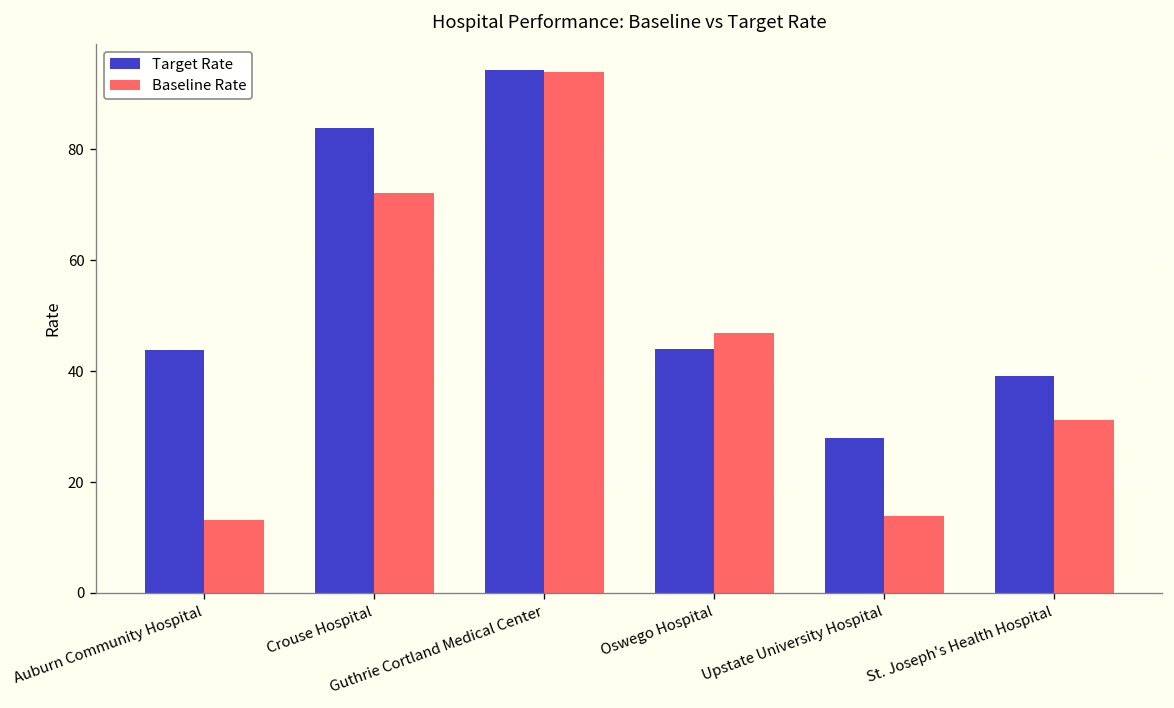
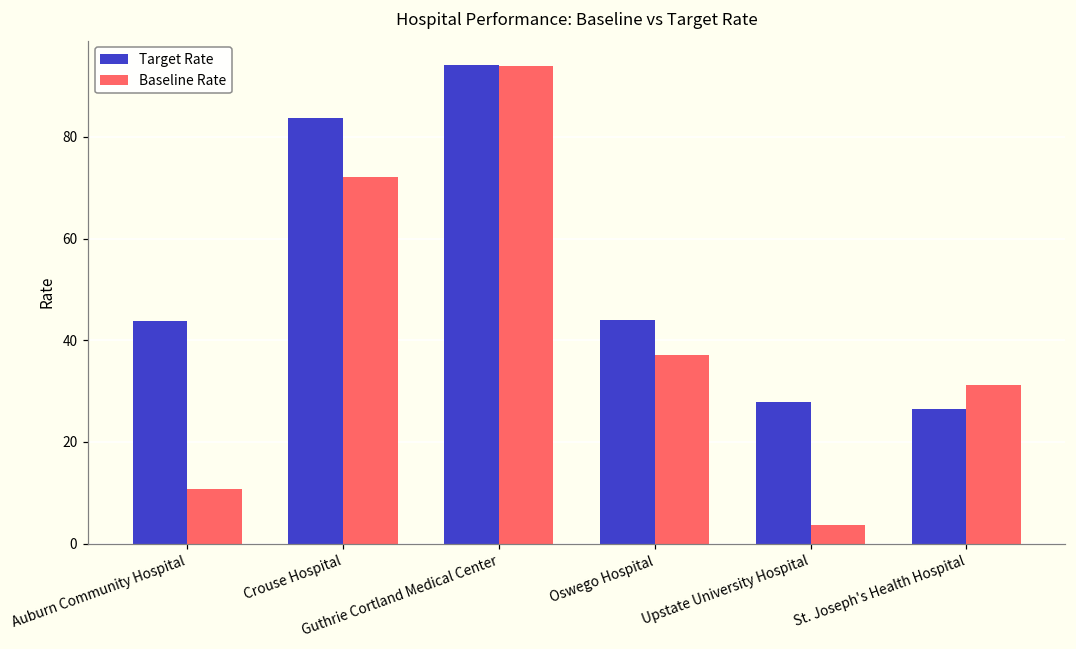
  {
    "Target Rate": {
      "Auburn Community Hospital": 44,
      "Crouse Hospital": 84,
      "Guthrie Cortland Medical Center": 94,
      "Oswego Hospital": 44,
      "Upstate University Hospital": 28,
-     "St. Joseph's Health Hospital": 39
+     "St. Joseph's Health Hospital": 26
    },
    "Baseline Rate": {
-     "Auburn Community Hospital": 13,
+     "Auburn Community Hospital": 11,
      "Crouse Hospital": 72,
      "Guthrie Cortland Medical Center": 94,
-     "Oswego Hospital": 47,
-     "Upstate University Hospital": 14,
+     "Oswego Hospital": 37,
+     "Upstate University Hospital": 4,
      "St. Joseph's Health Hospital": 31
    }
  }
